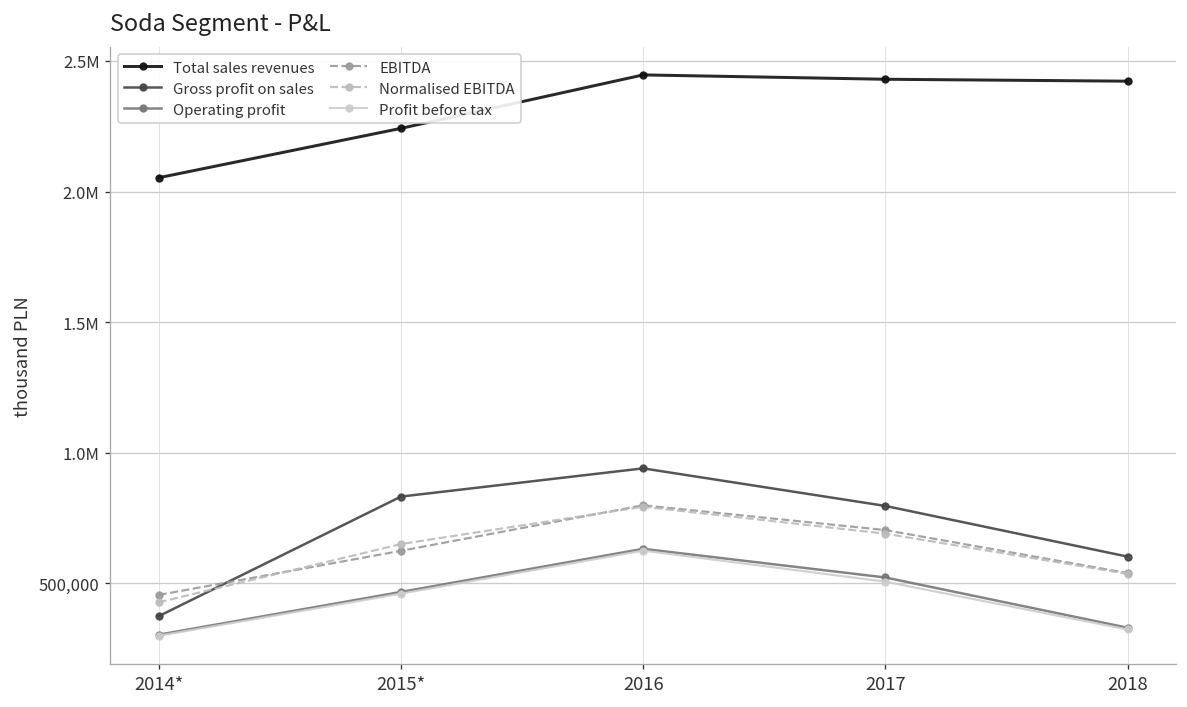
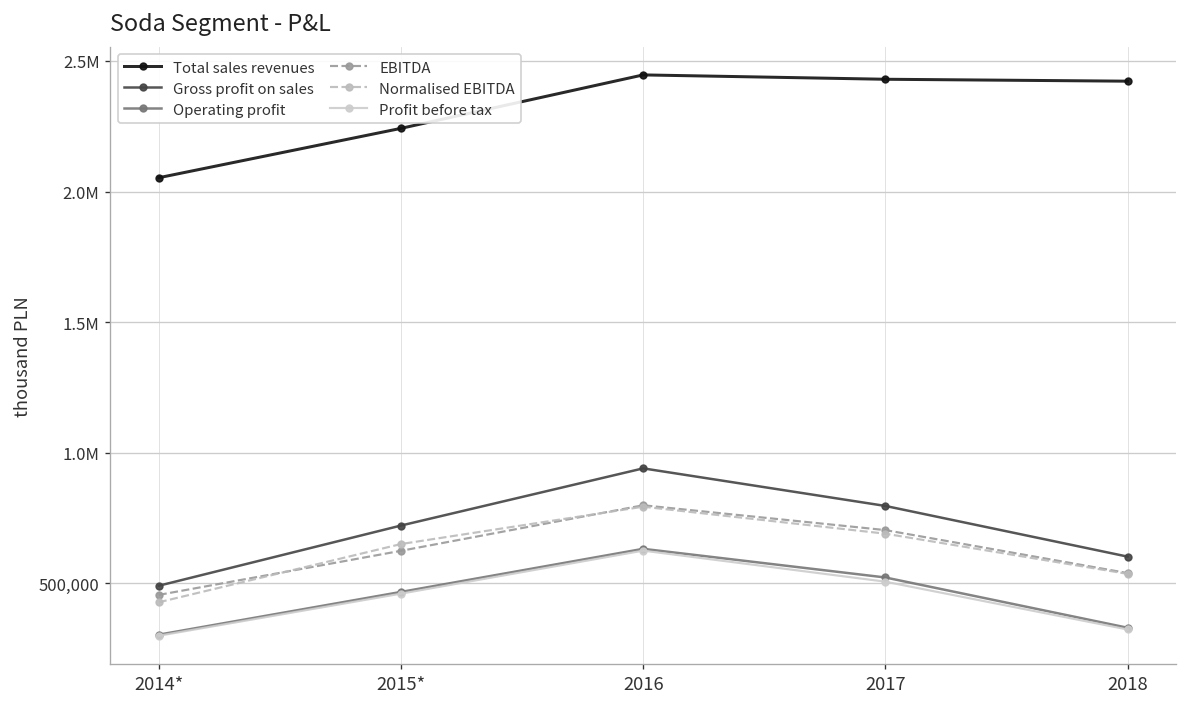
  {
    "Total sales revenues": {
      "2014*": "2,050,000",
      "2015*": "2,240,000",
      "2016": "2,450,000",
      "2017": "2,430,000",
      "2018": "2,420,000"
    },
    "Gross profit on sales": {
-     "2014*": "380,000",
-     "2015*": "830,000",
+     "2014*": "490,000",
+     "2015*": "720,000",
      "2016": "940,000",
      "2017": "800,000",
      "2018": "600,000"
    }
  }
